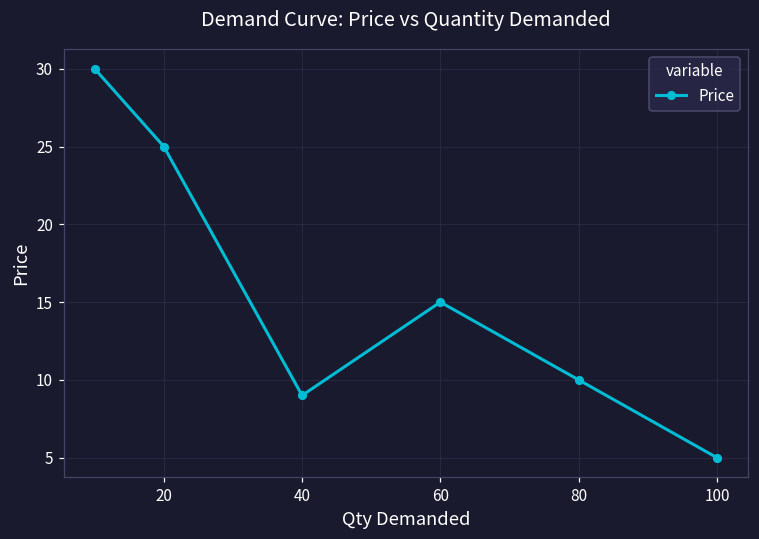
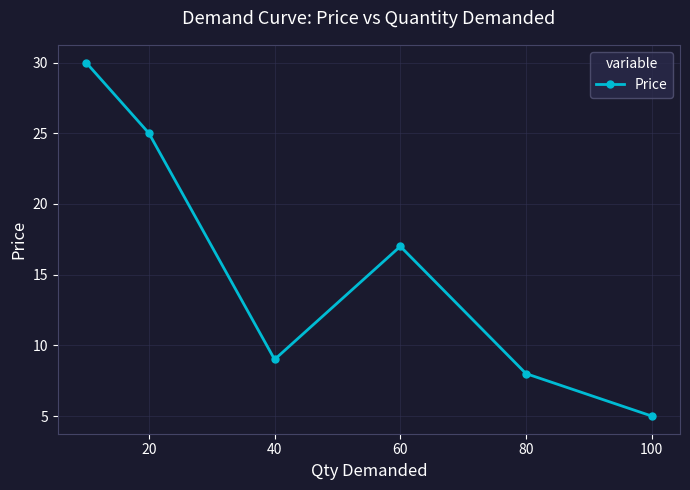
  {
    "20": 25,
    "40": 9,
-   "60": 15,
-   "80": 10,
+   "60": 17,
+   "80": 8,
    "100": 5
  }
